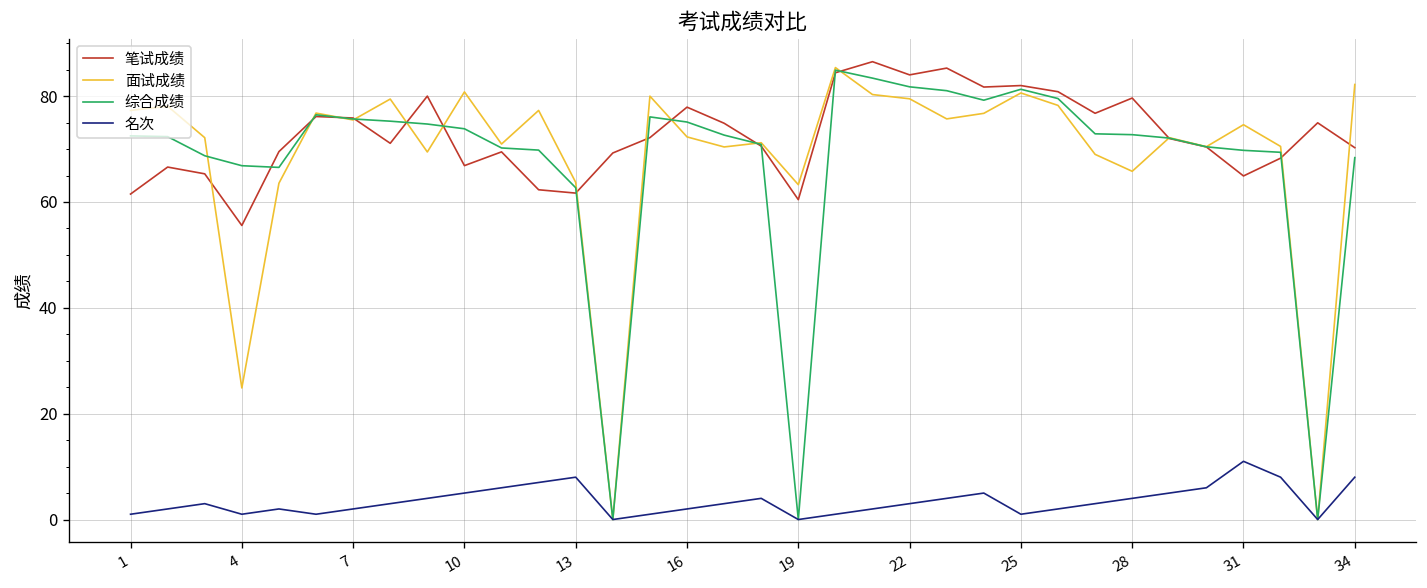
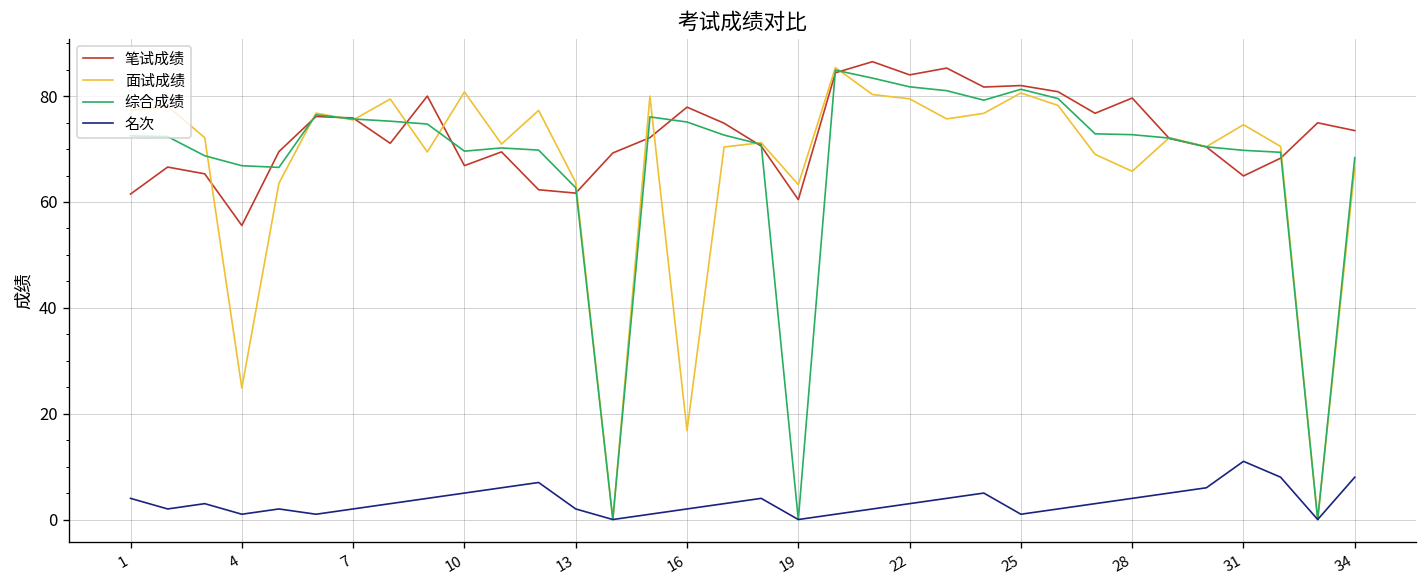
  {
    "笔试成绩": {
      "1": 62,
      "4": 56,
      "10": 67,
      "13": 62,
      "16": 78,
      "19": 60,
      "22": 84,
      "25": 82,
      "28": 80,
      "31": 65,
-     "34": 70
+     "34": 73
    },
    "面试成绩": {
      "4": 25,
      "10": 81,
      "13": 64,
-     "16": 72,
+     "16": 17,
      "19": 63,
      "22": 80,
      "25": 81,
      "28": 66,
      "31": 75,
-     "34": 82
+     "34": 67
    },
    "综合成绩": {
      "4": 67,
-     "10": 74,
+     "10": 70,
      "13": 63,
      "16": 75,
      "22": 82,
      "25": 81,
      "28": 73,
      "31": 70,
      "34": 68
    },
    "名次": {
-     "1": 1,
+     "1": 4,
      "4": 1,
      "7": 2,
      "10": 5,
-     "13": 8,
+     "13": 2,
      "16": 2,
      "22": 3,
      "25": 1,
      "28": 4,
      "31": 11,
      "34": 8
    }
  }
